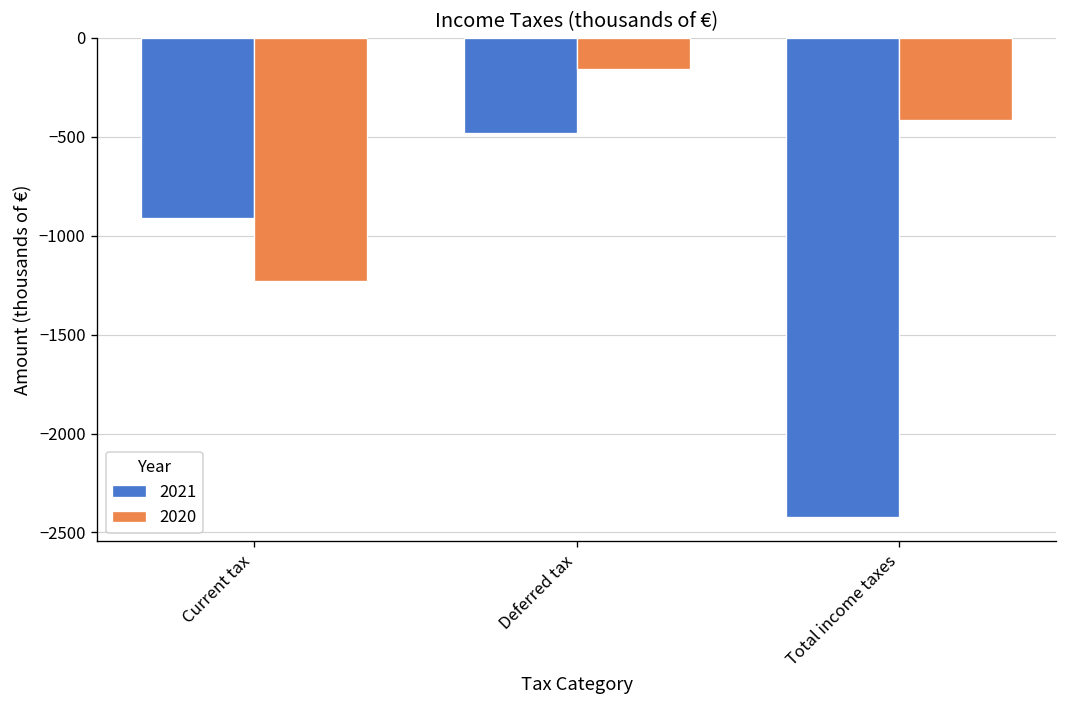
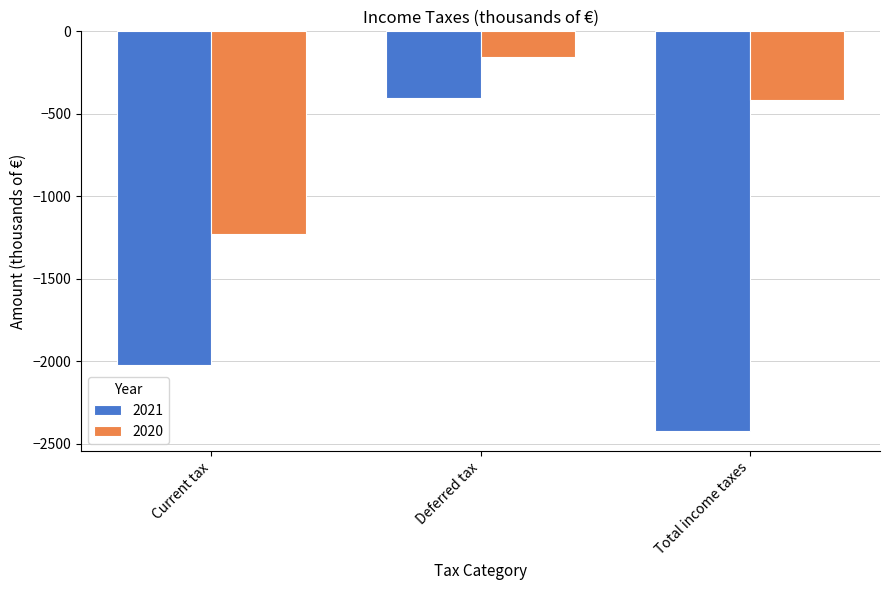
  {
    "2021": {
-     "Current tax": -910,
-     "Deferred tax": -480,
+     "Current tax": -2020,
+     "Deferred tax": -400,
      "Total income taxes": -2420
    },
    "2020": {
      "Current tax": -1230,
      "Deferred tax": -160,
      "Total income taxes": -410
    }
  }
